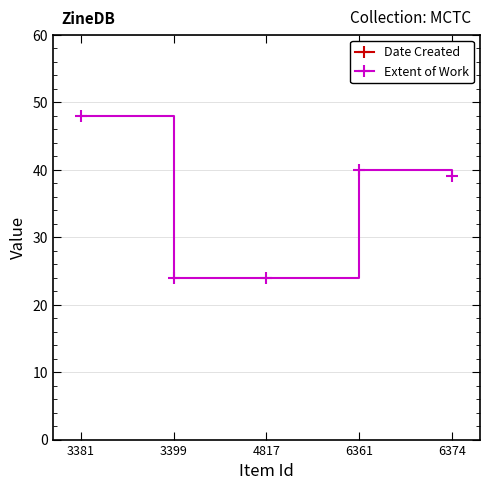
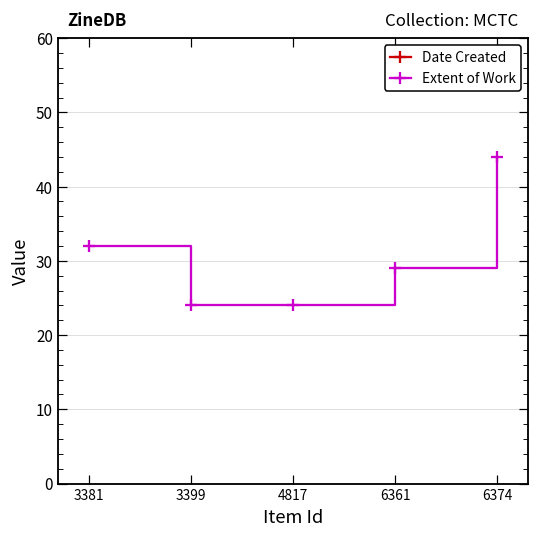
  {
    "Extent of Work": {
-     "3381": 48,
+     "3381": 32,
      "3399": 24,
      "4817": 24,
-     "6361": 40,
-     "6374": 39
+     "6361": 29,
+     "6374": 44
    }
  }
